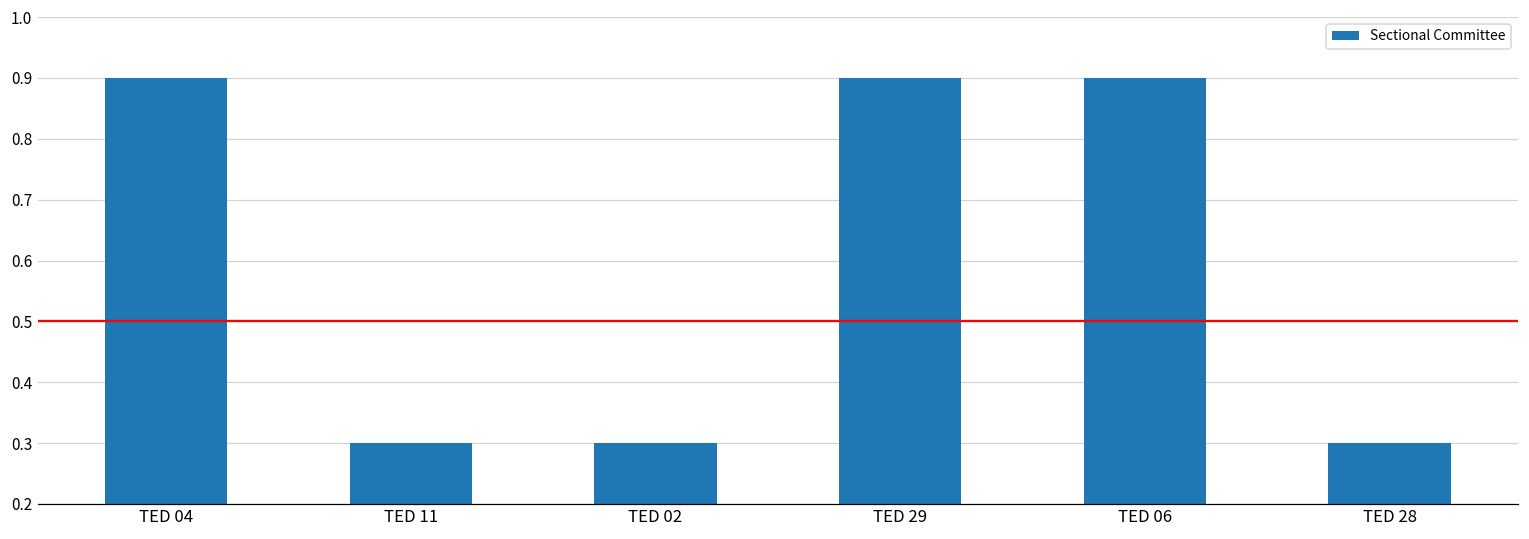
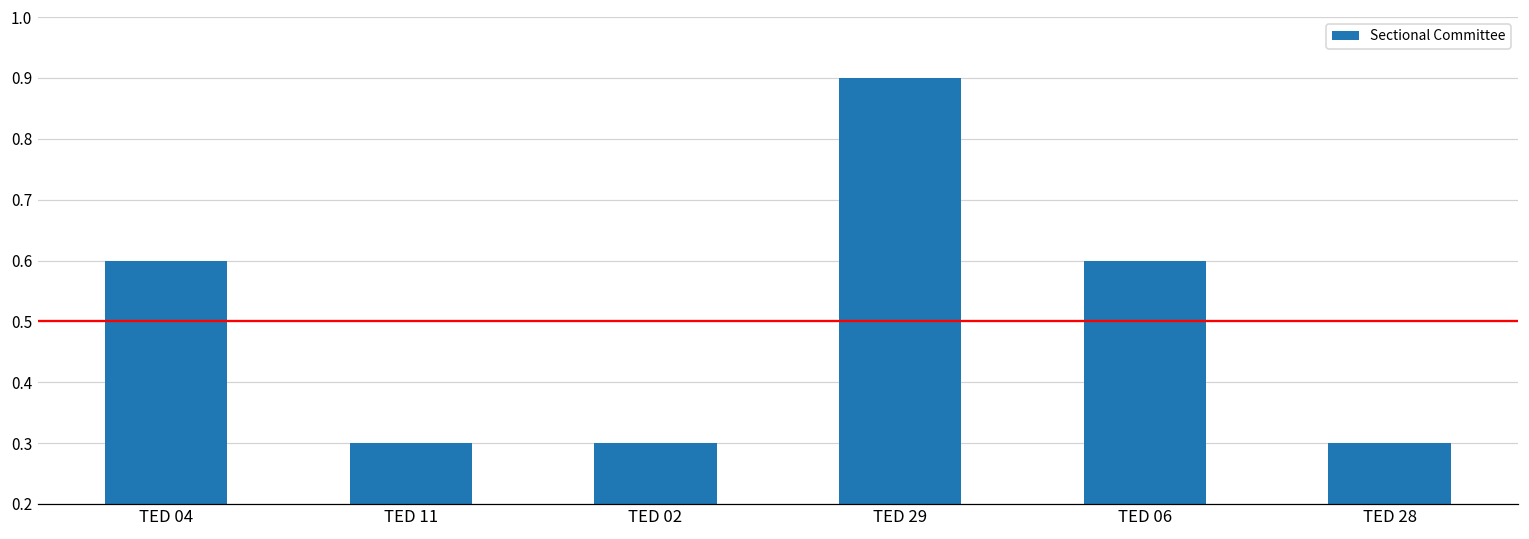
  {
-   "TED 04": 0.90,
+   "TED 04": 0.60,
    "TED 11": 0.30,
    "TED 02": 0.30,
    "TED 29": 0.90,
-   "TED 06": 0.90,
+   "TED 06": 0.60,
    "TED 28": 0.30
  }
